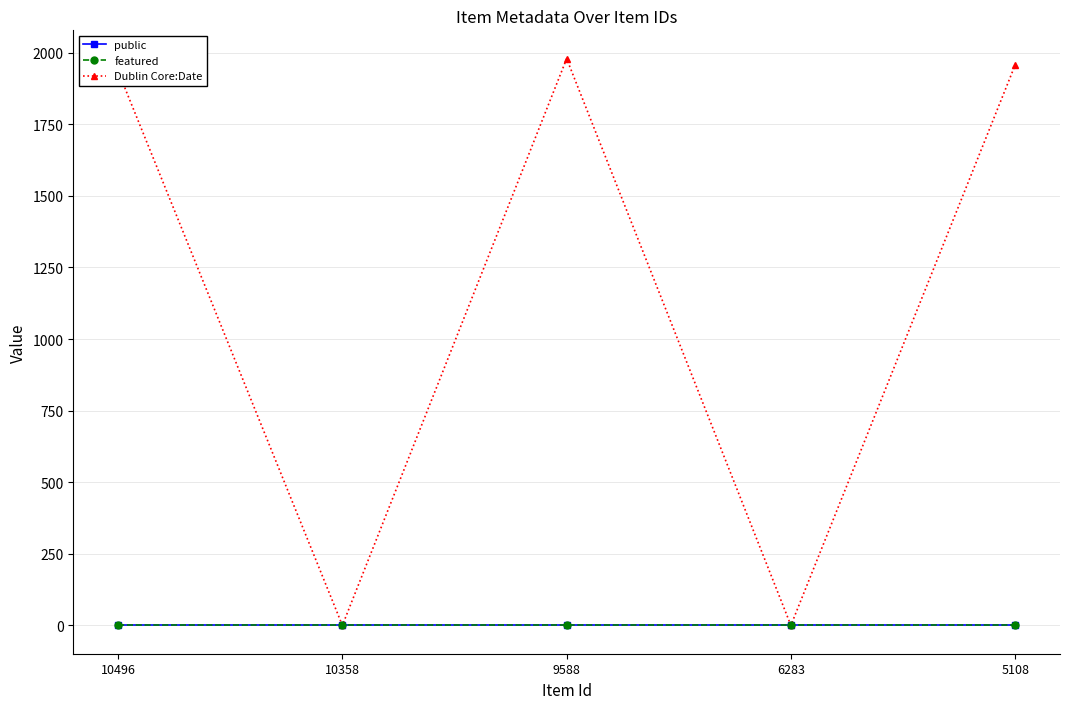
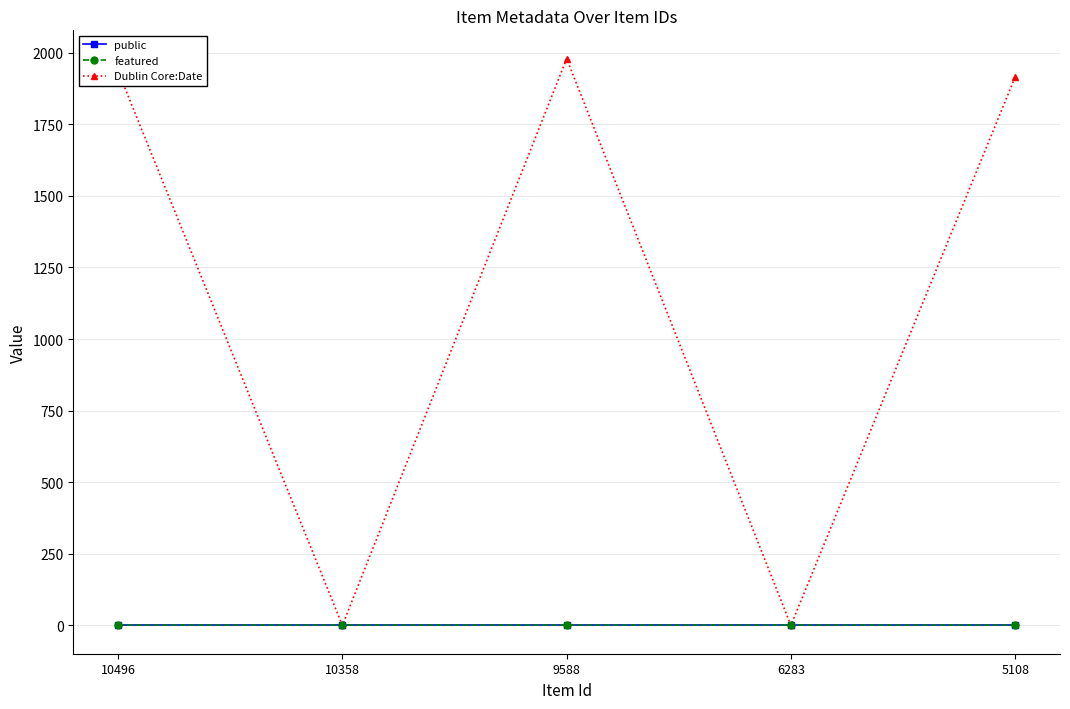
  {
    "featured": {
      "10496": 0,
      "9588": 0,
      "5108": 0
    },
    "Dublin Core:Date": {
      "9588": 1980,
-     "5108": 1960
+     "5108": 1920
    }
  }
